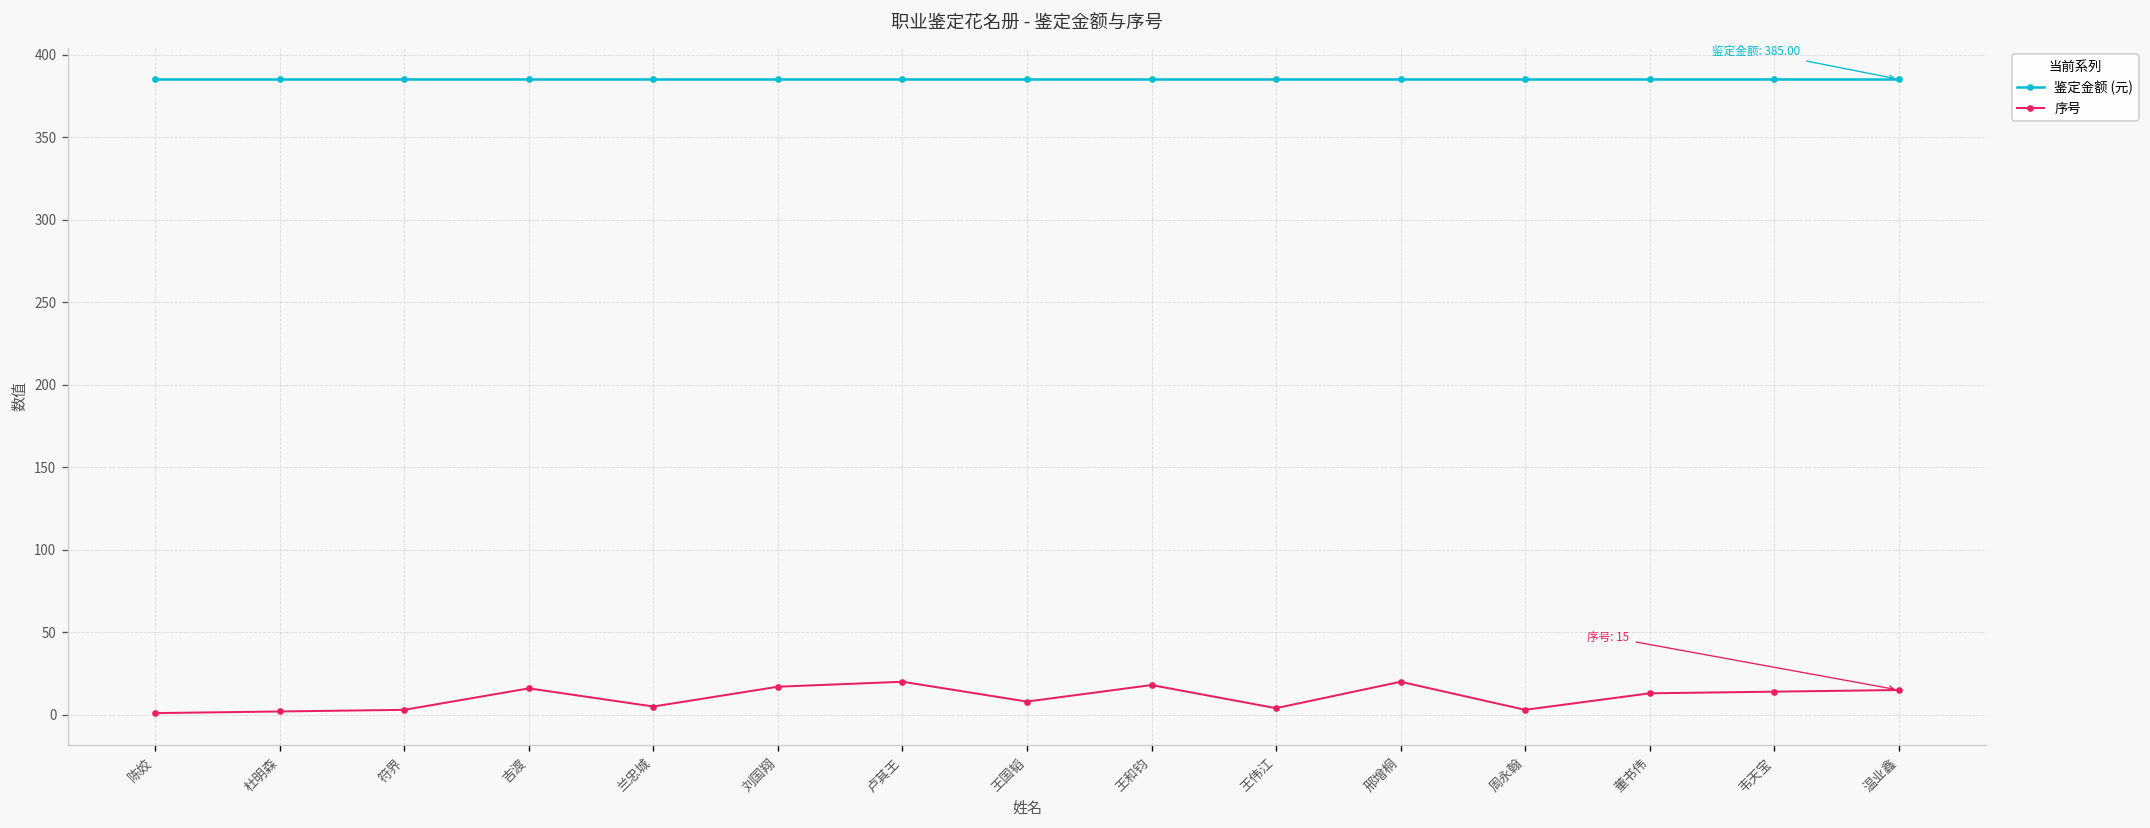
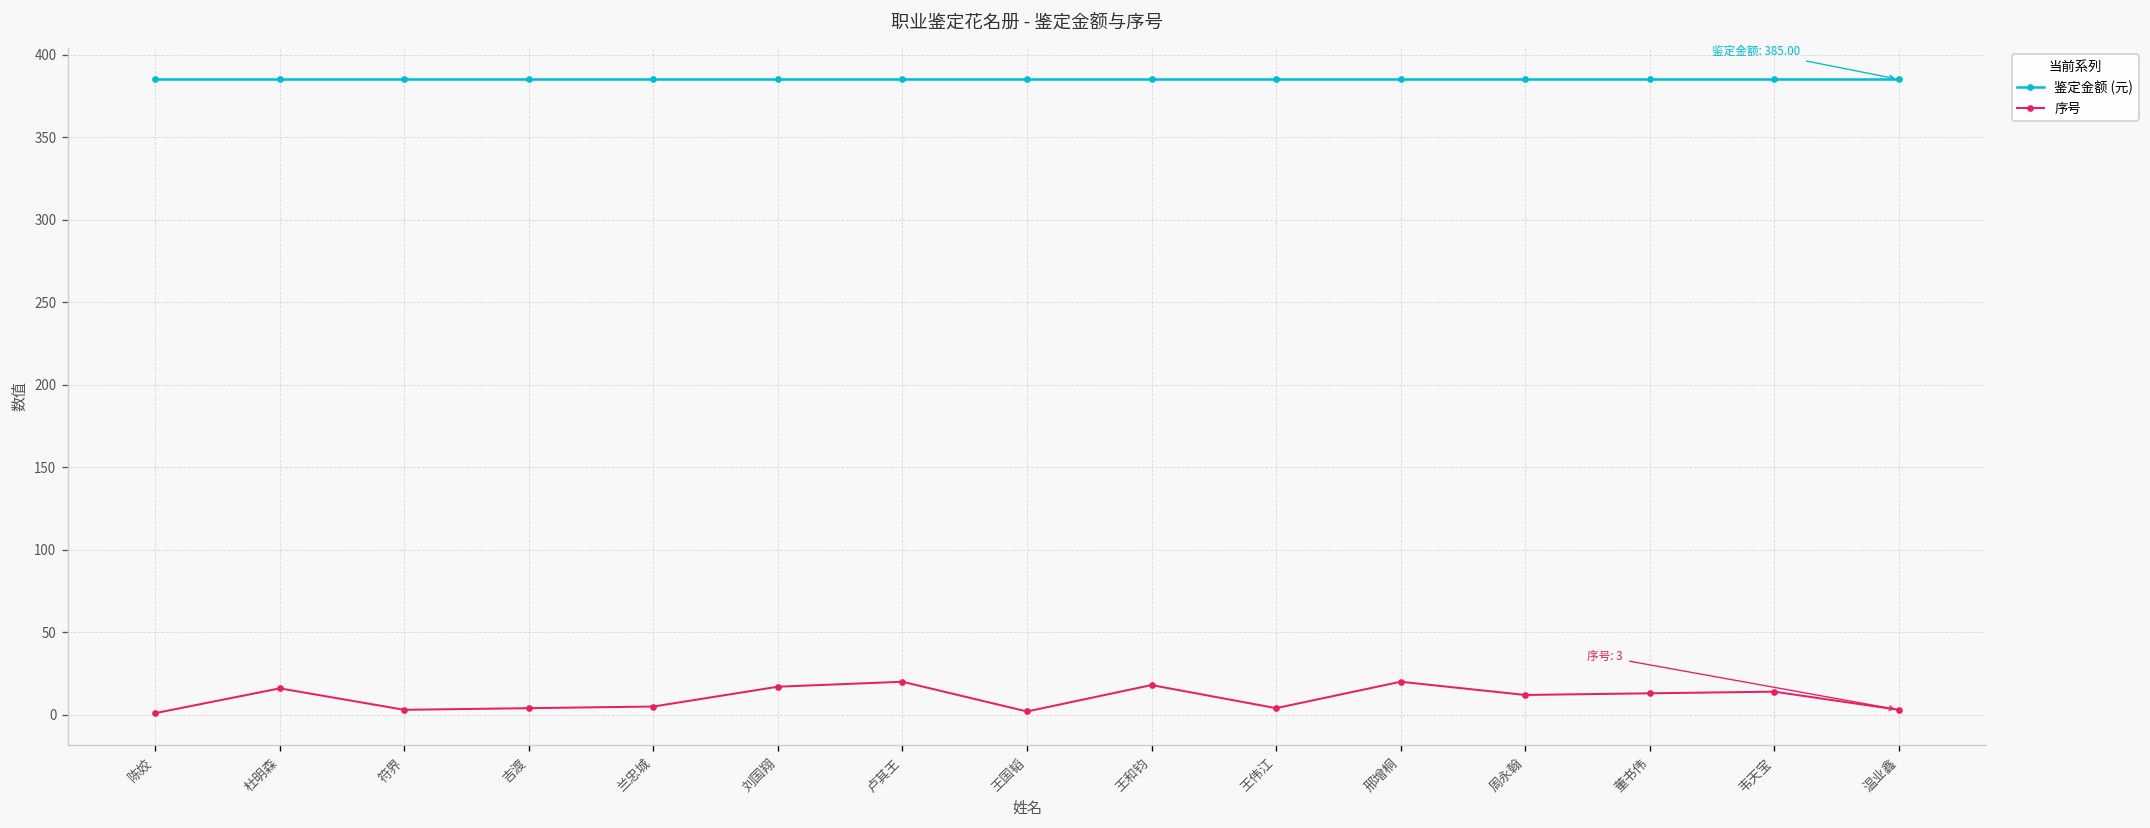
  {
    "鉴定金额 (元)": {
      "韦天宝": 385.00
    },
    "序号": {
-     "杜明森": 2,
-     "吉渡": 16,
-     "王国韬": 8,
-     "周永翰": 3,
-     "温业鑫": 15
+     "杜明森": 16,
+     "吉渡": 4,
+     "王国韬": 2,
+     "周永翰": 12,
+     "温业鑫": 3
    }
  }
